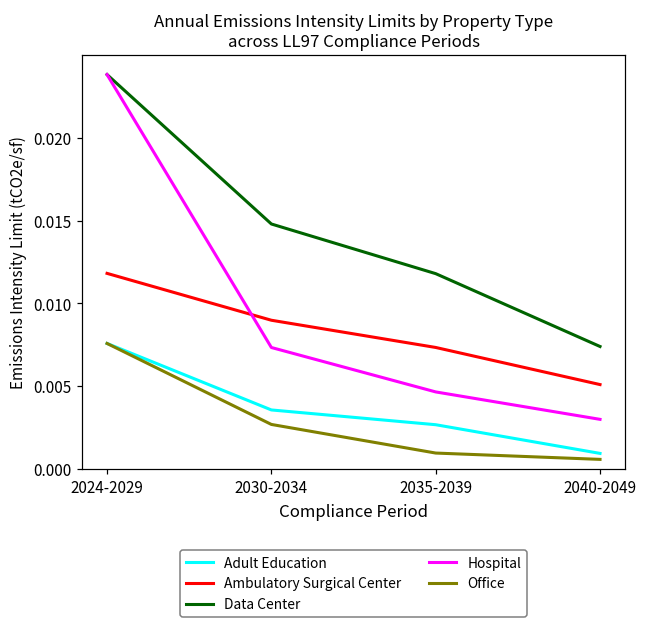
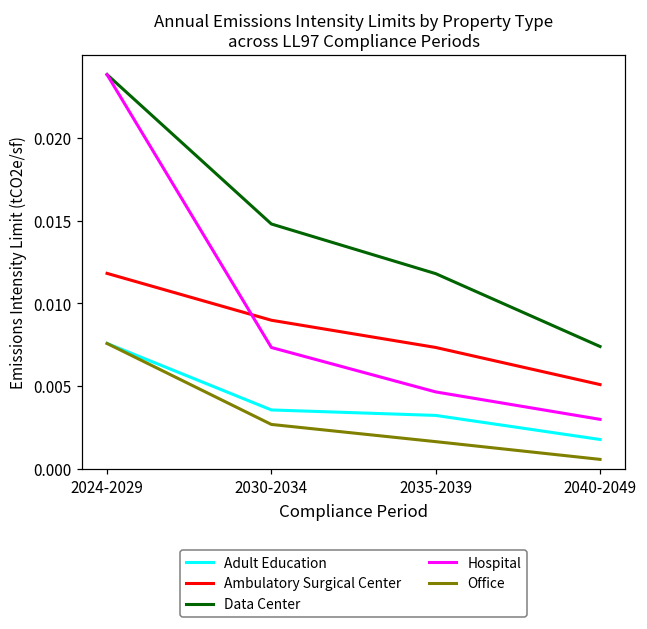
  {
    "Adult Education": {
      "2030-2034": 0.0036,
-     "2035-2039": 0.0027,
-     "2040-2049": 0.0009
+     "2035-2039": 0.0032,
+     "2040-2049": 0.0018
    },
    "Ambulatory Surgical Center": {
      "2024-2029": 0.0118,
      "2030-2034": 0.0090,
      "2035-2039": 0.0073,
      "2040-2049": 0.0051
    },
    "Data Center": {
      "2030-2034": 0.0148,
      "2035-2039": 0.0118,
      "2040-2049": 0.0074
    },
    "Hospital": {
      "2030-2034": 0.0073,
      "2035-2039": 0.0047,
      "2040-2049": 0.0030
    },
    "Office": {
      "2030-2034": 0.0027,
-     "2035-2039": 0.0010,
+     "2035-2039": 0.0017,
      "2040-2049": 0.0006
    }
  }
